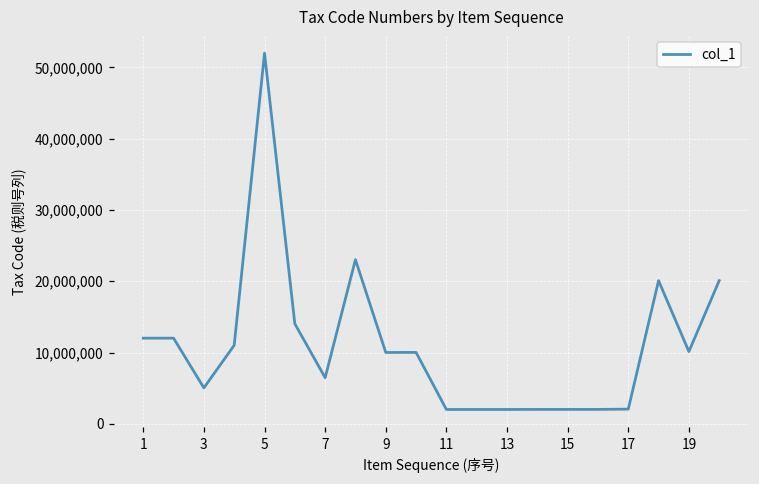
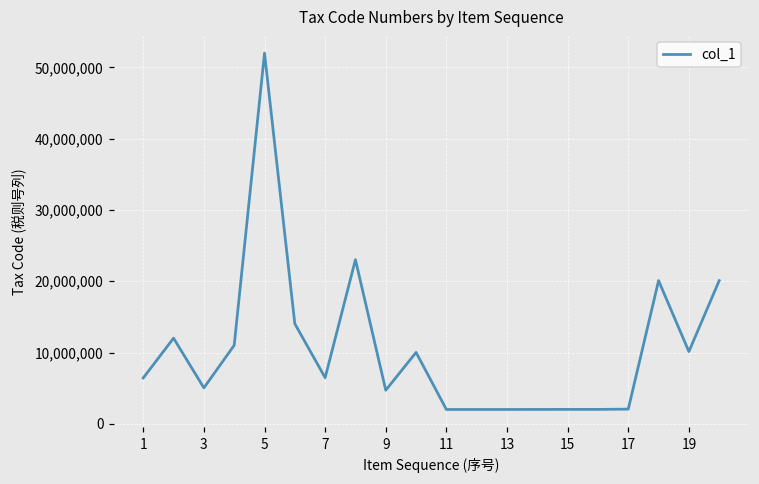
  {
-   "1": "12,000,000",
+   "1": "6,000,000",
    "3": "5,000,000",
    "5": "52,000,000",
    "7": "6,000,000",
-   "9": "10,000,000",
+   "9": "5,000,000",
    "11": "2,000,000",
    "13": "2,000,000",
    "15": "2,000,000",
    "17": "2,000,000",
    "19": "10,000,000"
  }
